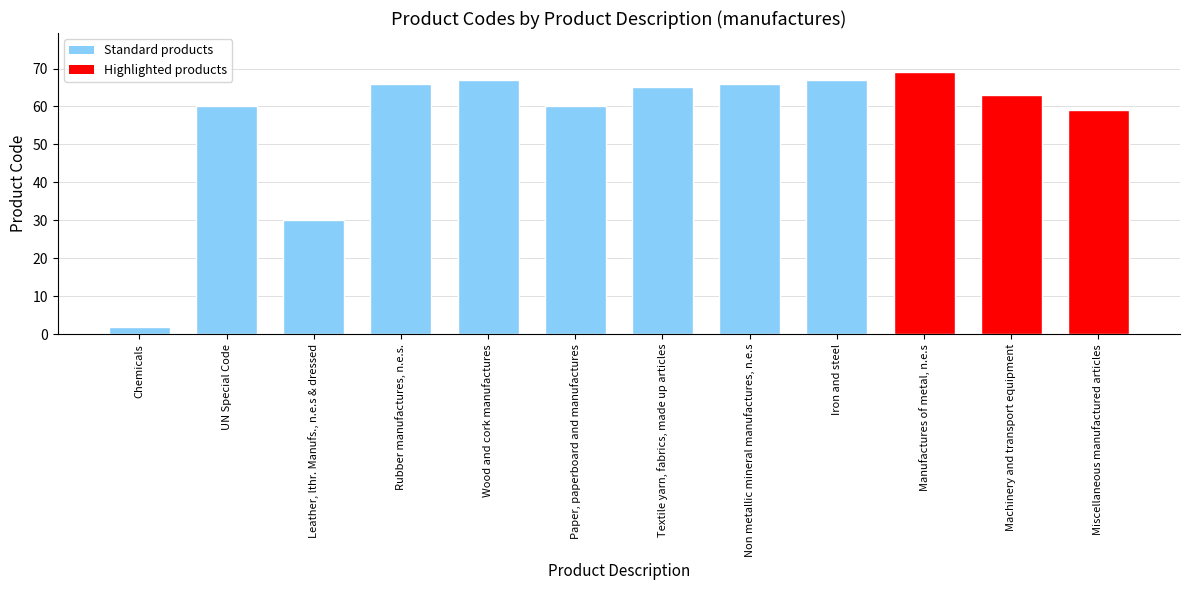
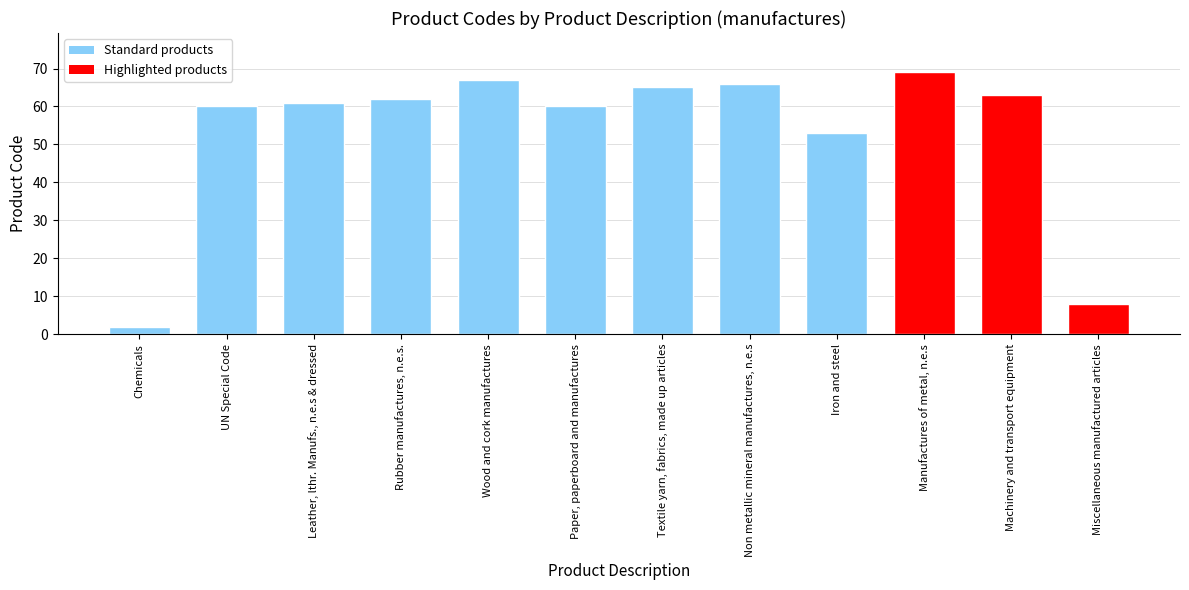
  {
    "Chemicals": 2,
    "UN Special Code": 60,
-   "Leather, lthr. Manufs., n.e.s & dressed": 30,
-   "Rubber manufactures, n.e.s.": 66,
+   "Leather, lthr. Manufs., n.e.s & dressed": 61,
+   "Rubber manufactures, n.e.s.": 62,
    "Wood and cork manufactures": 67,
    "Paper, paperboard and manufactures": 60,
    "Textile yarn, fabrics, made up articles": 65,
    "Non metallic mineral manufactures, n.e.s": 66,
-   "Iron and steel": 67,
+   "Iron and steel": 53,
    "Manufactures of metal, n.e.s": 69,
    "Machinery and transport equipment": 63,
-   "Miscellaneous manufactured articles": 59
+   "Miscellaneous manufactured articles": 8
  }
